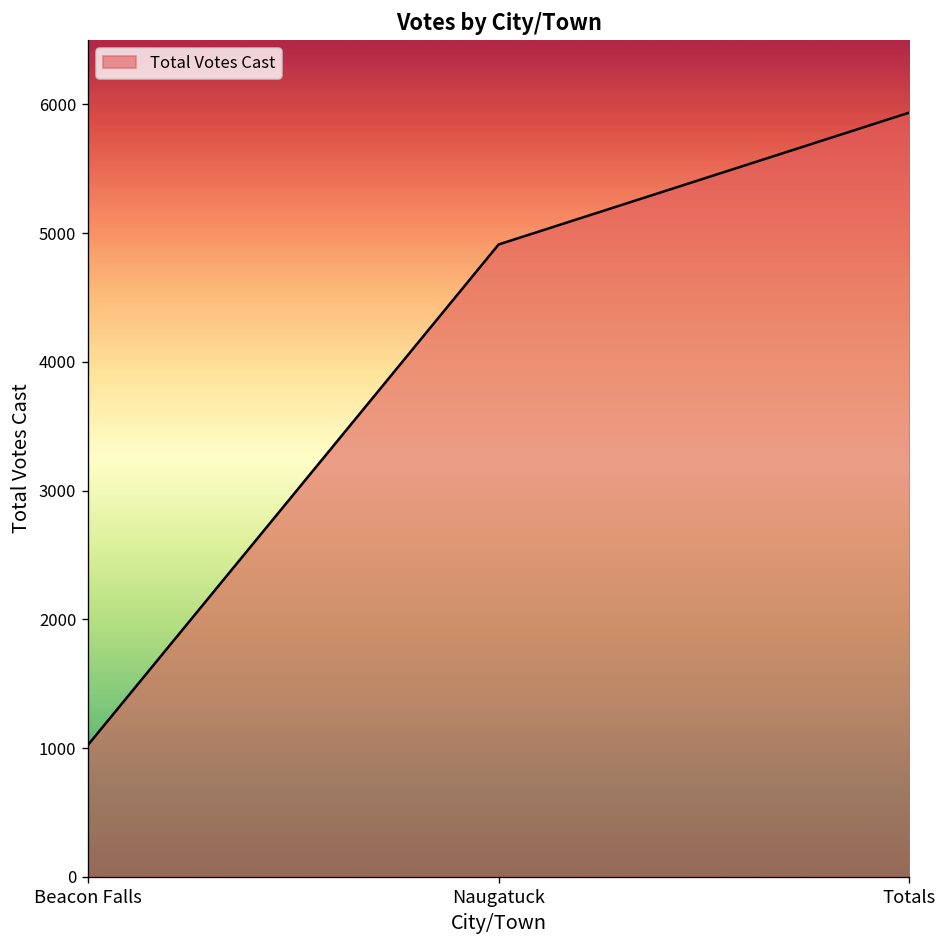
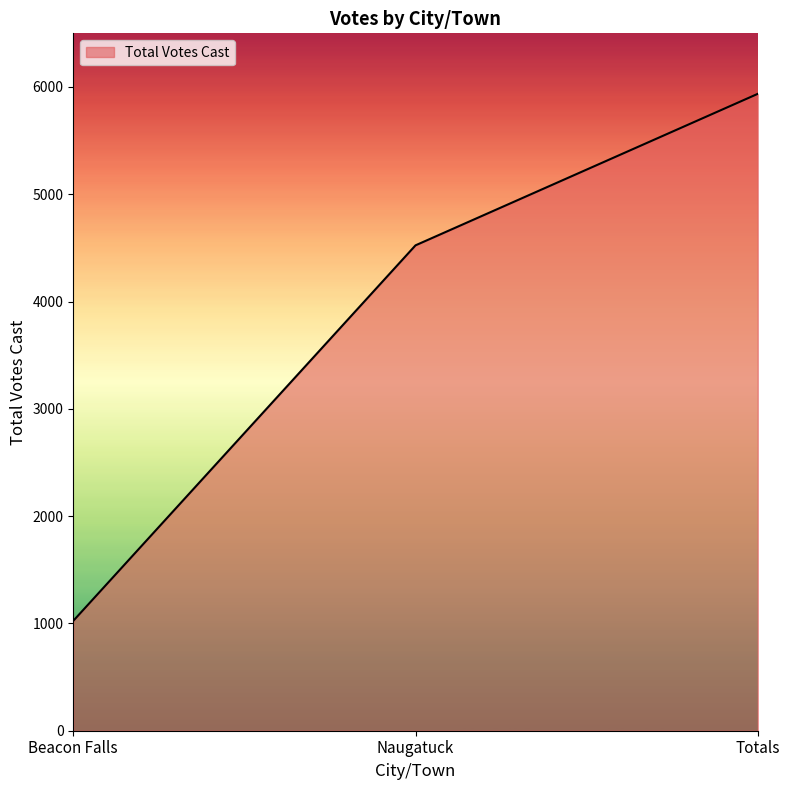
  {
    "Beacon Falls": 1020,
-   "Naugatuck": 4910,
+   "Naugatuck": 4520,
    "Totals": 5940
  }
